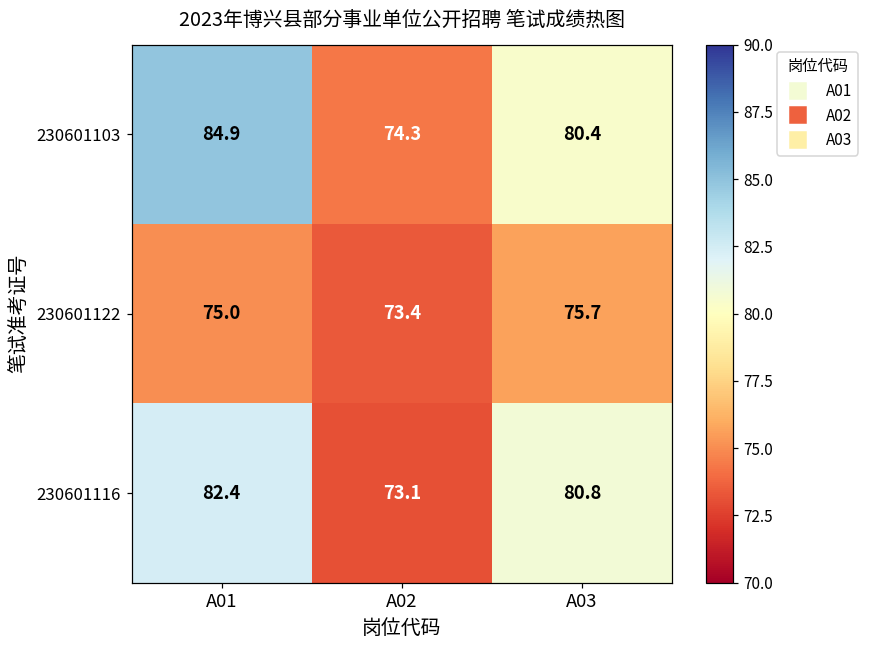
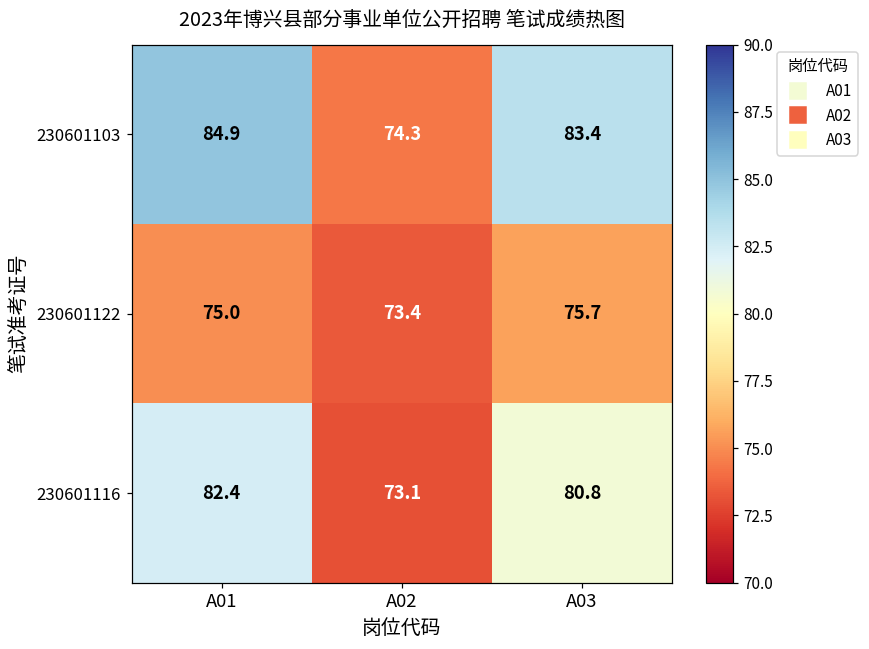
  {
    "230601103": {
      "A01": 84.9,
      "A02": 74.3,
-     "A03": 80.4
+     "A03": 83.4
    },
    "230601122": {
      "A01": 75.0,
      "A02": 73.4,
      "A03": 75.7
    },
    "230601116": {
      "A01": 82.4,
      "A02": 73.1,
      "A03": 80.8
    }
  }
